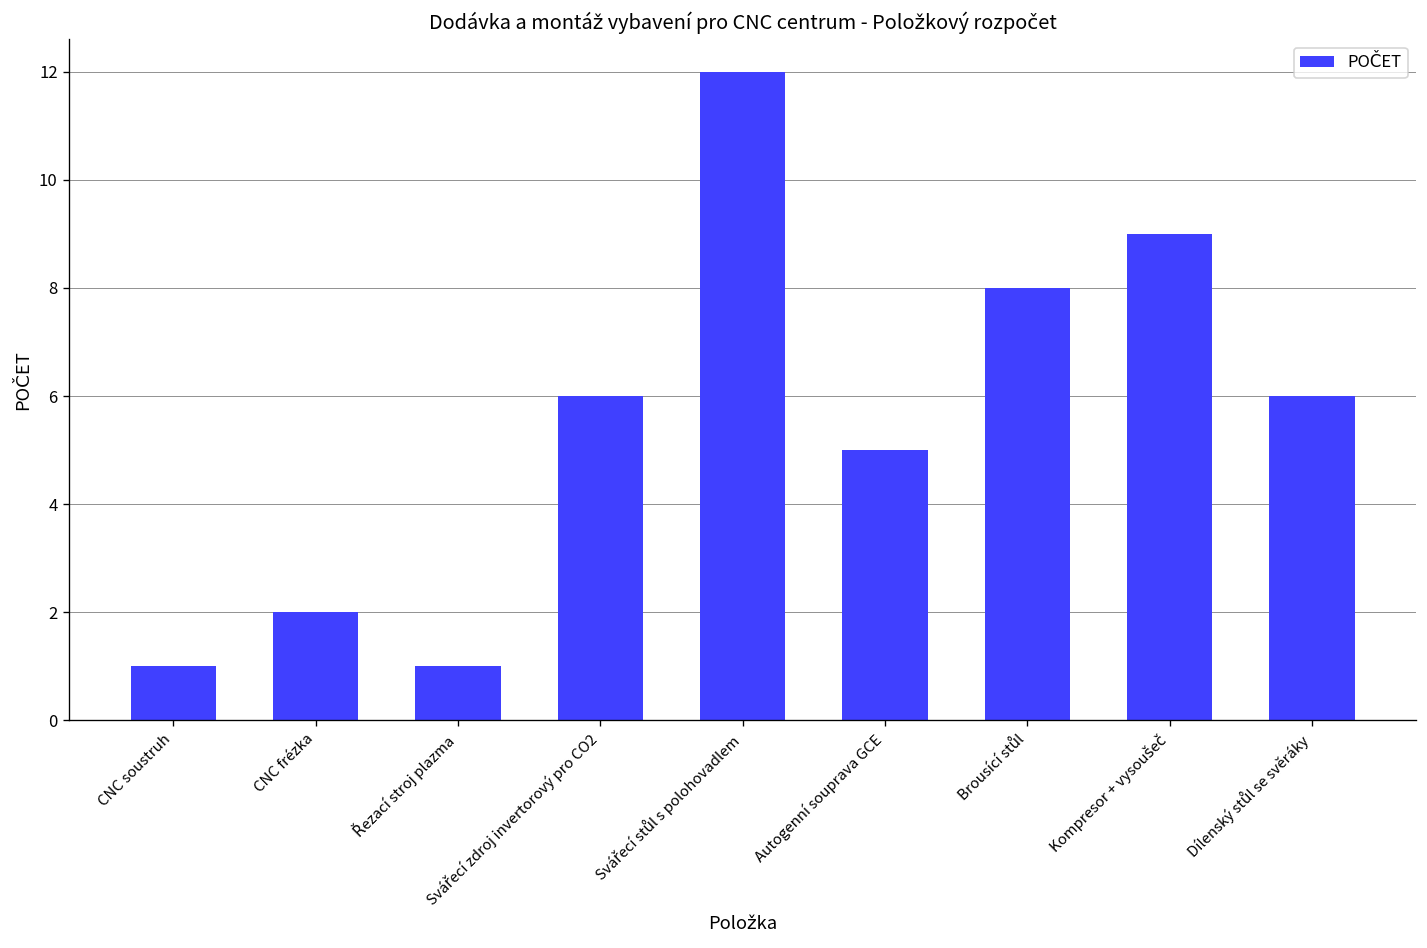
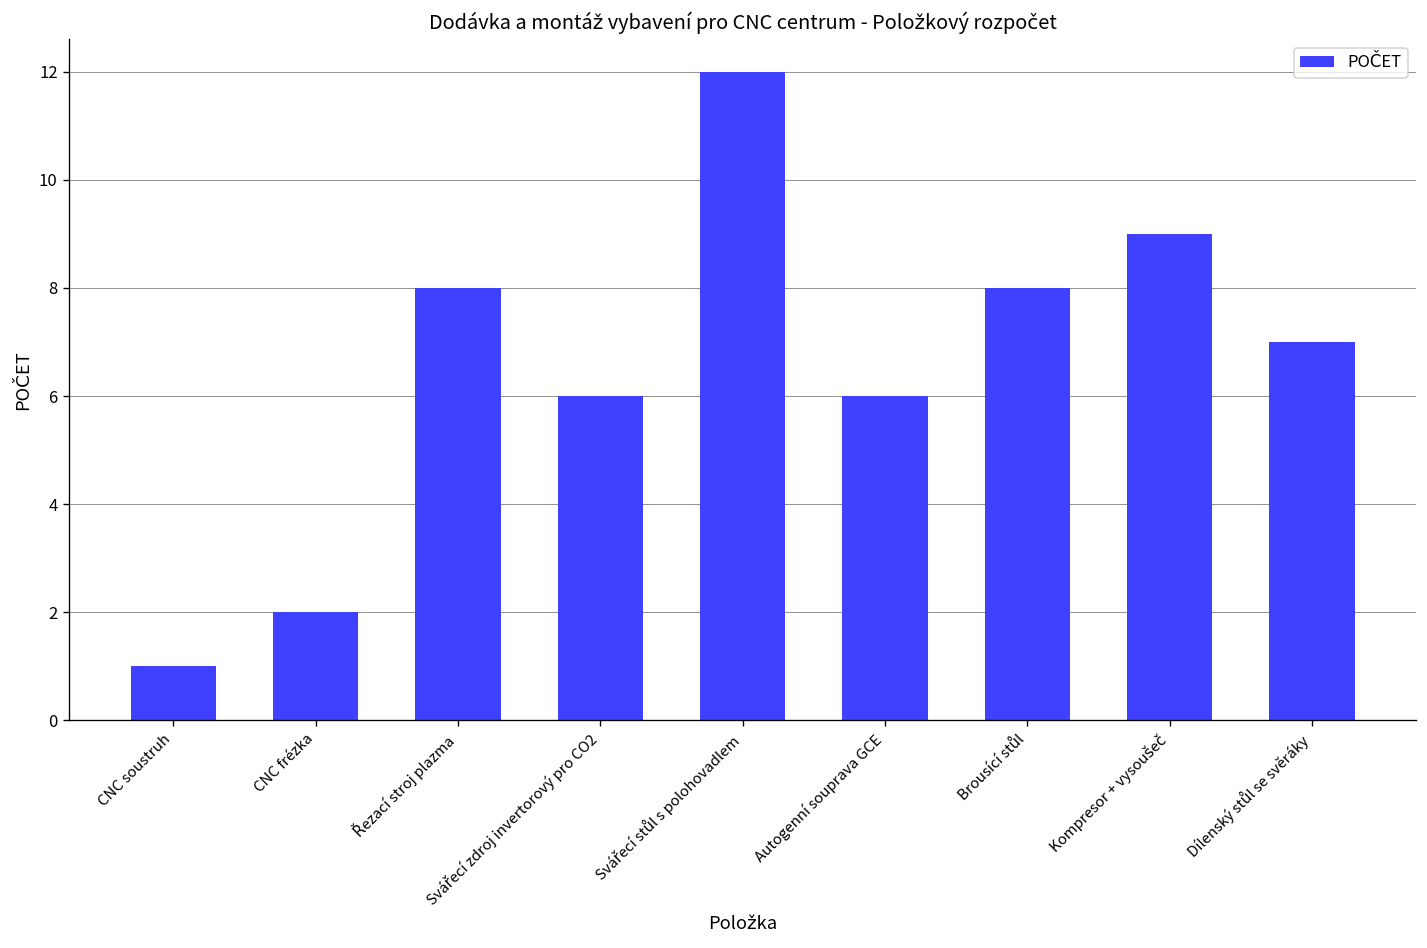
  {
    "CNC soustruh": 1,
    "CNC frézka": 2,
-   "Řezací stroj plazma": 1,
+   "Řezací stroj plazma": 8,
    "Svářecí zdroj invertorový pro CO2": 6,
    "Svářecí stůl s polohovadlem": 12,
-   "Autogenní souprava GCE": 5,
+   "Autogenní souprava GCE": 6,
    "Brousící stůl": 8,
    "Kompresor + vysoušeč": 9,
-   "Dílenský stůl se svěráky": 6
+   "Dílenský stůl se svěráky": 7
  }
